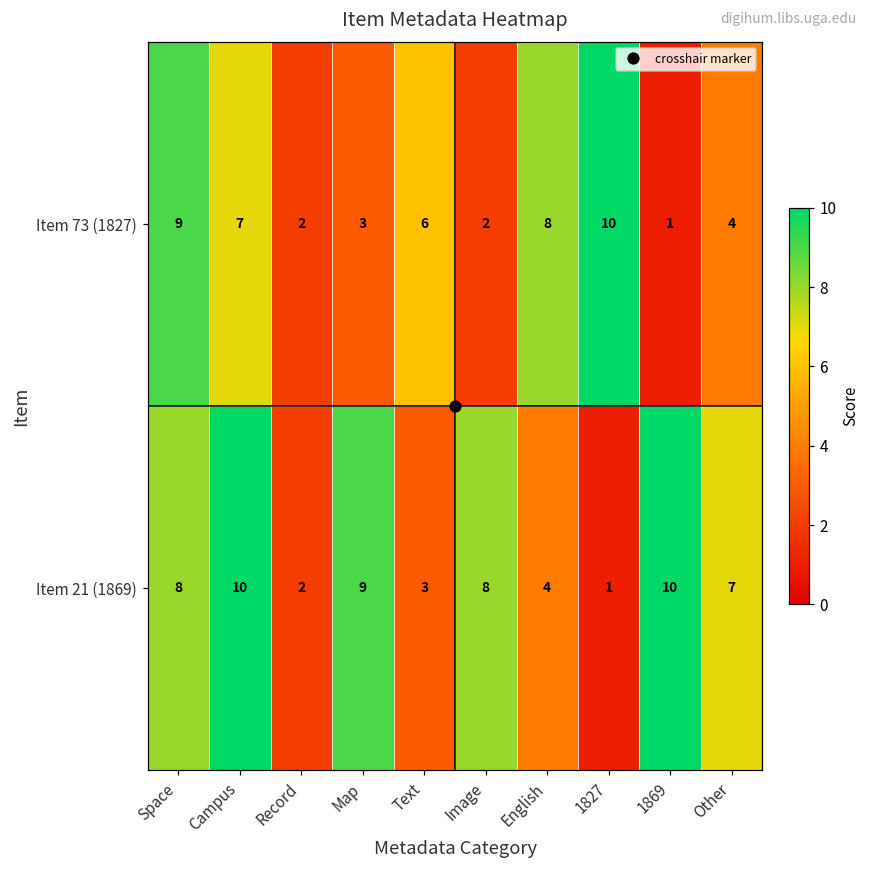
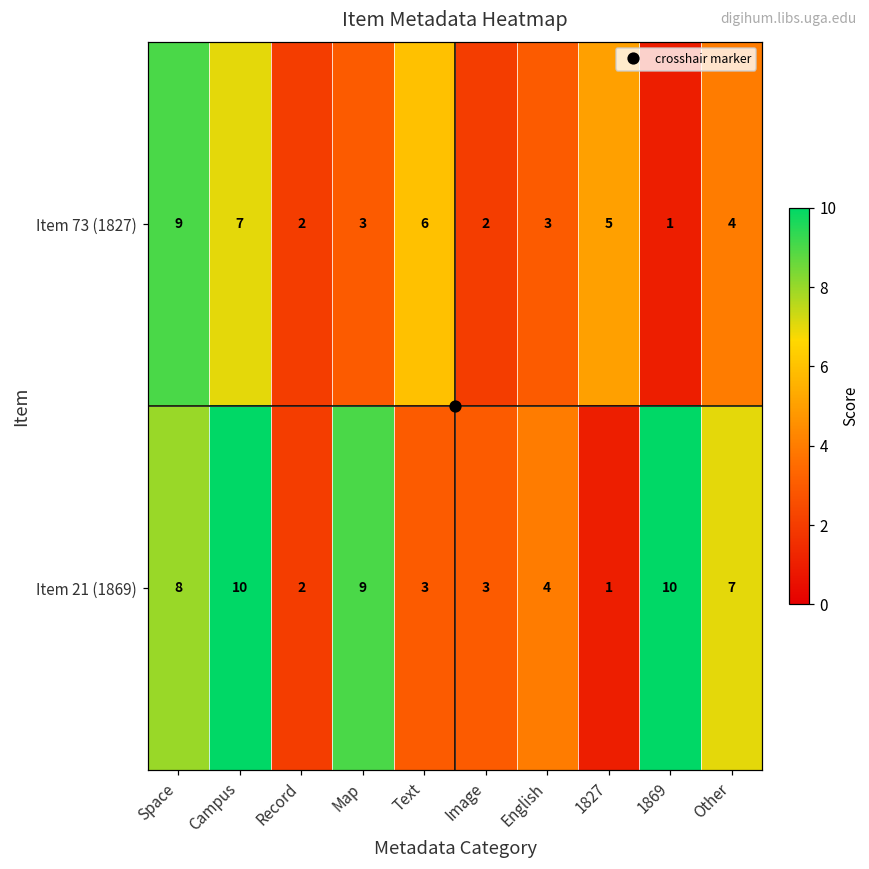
  {
    "Item 73 (1827)": {
      "Space": 9,
      "Campus": 7,
      "Record": 2,
      "Map": 3,
      "Text": 6,
      "Image": 2,
-     "English": 8,
-     "1827": 10,
+     "English": 3,
+     "1827": 5,
      "1869": 1,
      "Other": 4
    },
    "Item 21 (1869)": {
      "Space": 8,
      "Campus": 10,
      "Record": 2,
      "Map": 9,
      "Text": 3,
-     "Image": 8,
+     "Image": 3,
      "English": 4,
      "1827": 1,
      "1869": 10,
      "Other": 7
    }
  }
